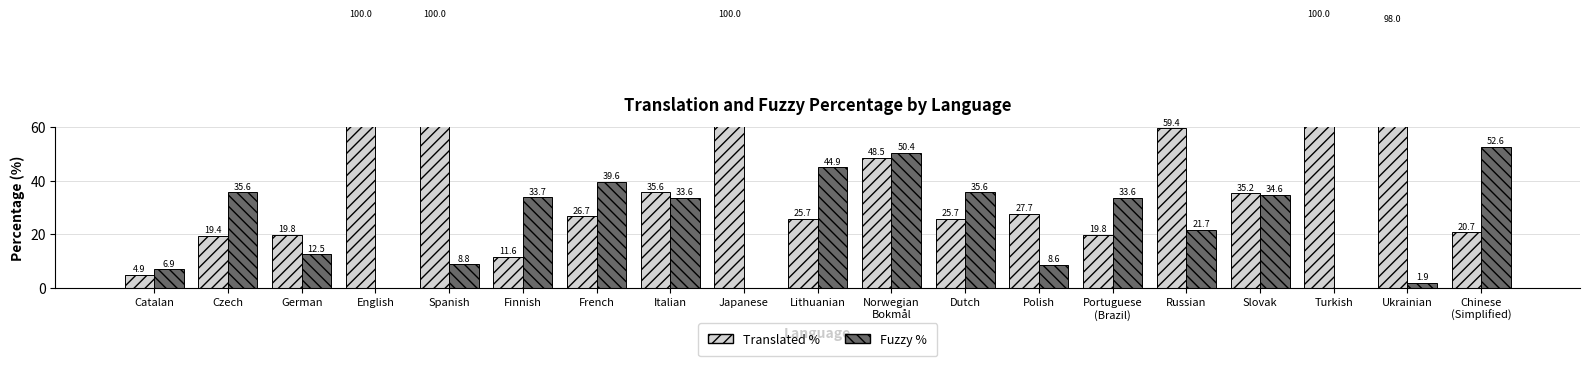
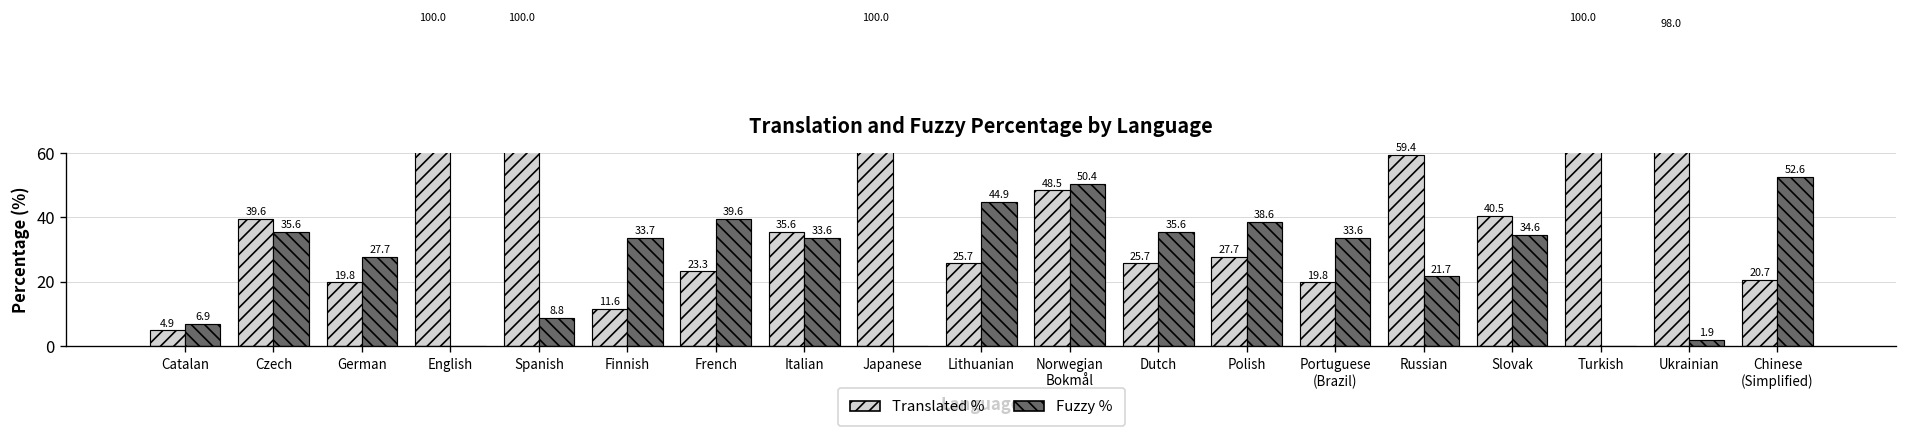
  {
    "Translated %": {
      "Catalan": 4.9,
-     "Czech": 19.4,
+     "Czech": 39.6,
      "German": 19.8,
      "Finnish": 11.6,
-     "French": 26.7,
+     "French": 23.3,
      "Italian": 35.6,
      "Lithuanian": 25.7,
      "Norwegian Bokmål": 48.5,
      "Dutch": 25.7,
      "Polish": 27.7,
      "Portuguese (Brazil)": 19.8,
      "Russian": 59.4,
-     "Slovak": 35.2,
+     "Slovak": 40.5,
      "Chinese (Simplified)": 20.7
    },
    "Fuzzy %": {
      "Catalan": 6.9,
      "Czech": 35.6,
-     "German": 12.5,
+     "German": 27.7,
      "Spanish": 8.8,
      "Finnish": 33.7,
      "French": 39.6,
      "Italian": 33.6,
      "Lithuanian": 44.9,
      "Norwegian Bokmål": 50.4,
      "Dutch": 35.6,
-     "Polish": 8.6,
+     "Polish": 38.6,
      "Portuguese (Brazil)": 33.6,
      "Russian": 21.7,
      "Slovak": 34.6,
      "Ukrainian": 1.9,
      "Chinese (Simplified)": 52.6
    }
  }
